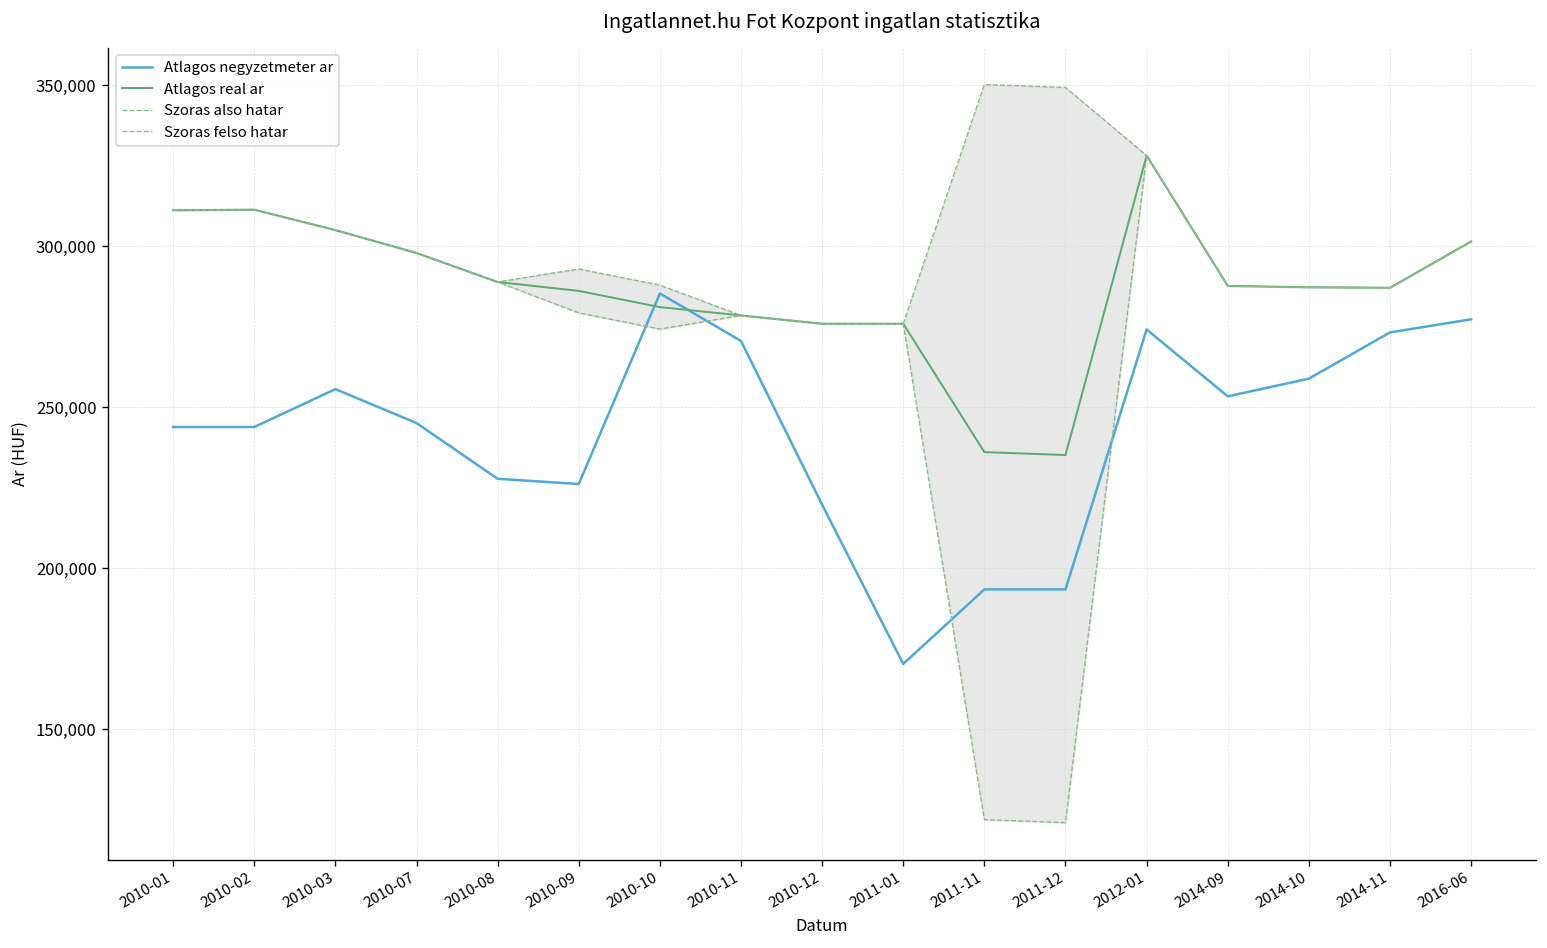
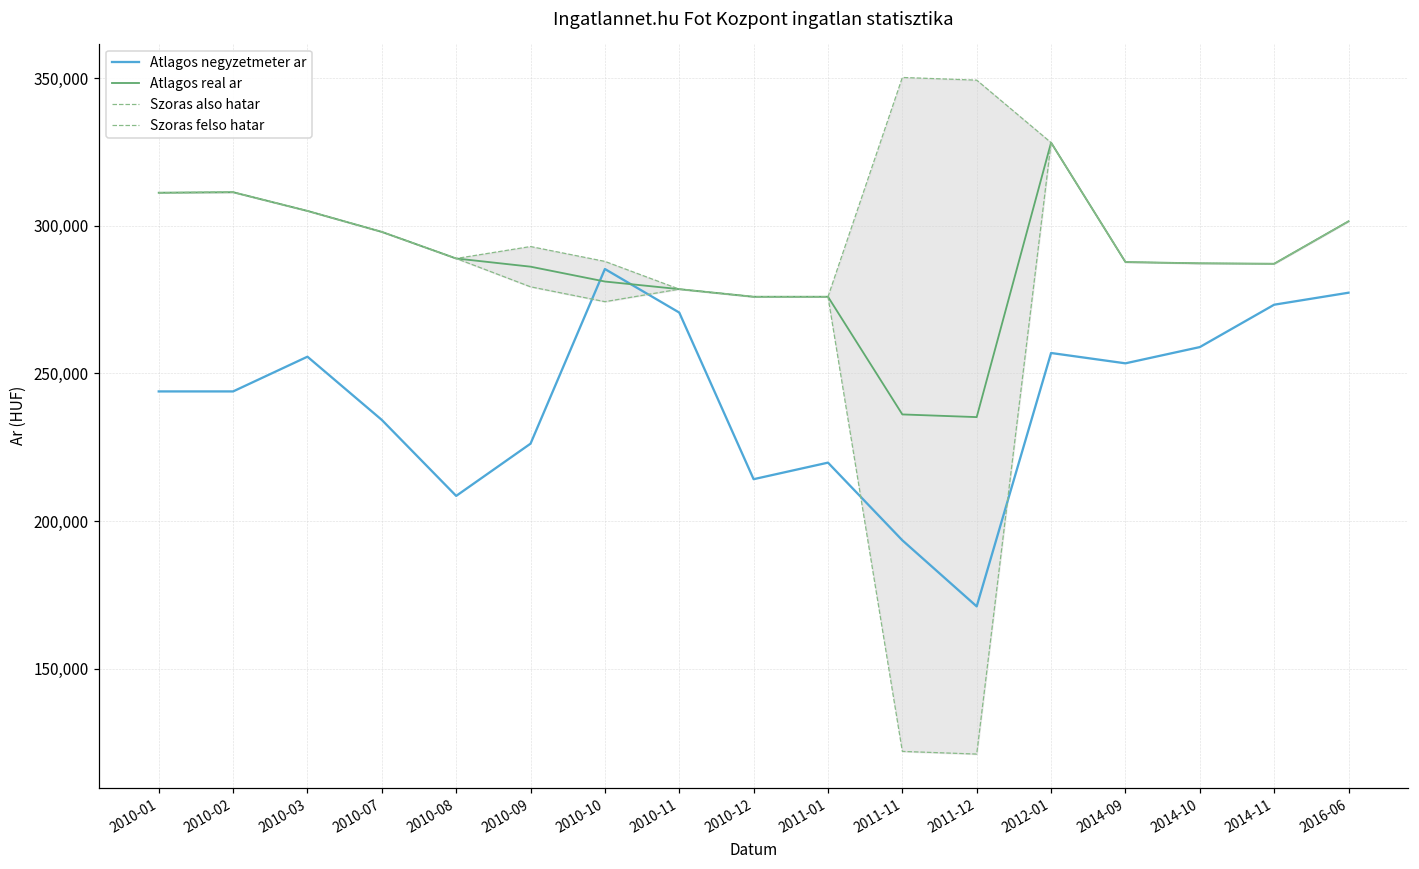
  {
    "Atlagos negyzetmeter ar": {
      "2010-01": "244,000",
      "2010-02": "244,000",
      "2010-03": "256,000",
-     "2010-07": "245,000",
-     "2010-08": "228,000",
+     "2010-07": "234,000",
+     "2010-08": "209,000",
      "2010-09": "226,000",
      "2010-10": "285,000",
      "2010-11": "271,000",
-     "2010-12": "220,000",
-     "2011-01": "170,000",
+     "2010-12": "214,000",
+     "2011-01": "220,000",
      "2011-11": "193,000",
-     "2011-12": "193,000",
-     "2012-01": "274,000",
+     "2011-12": "171,000",
+     "2012-01": "257,000",
      "2014-09": "253,000",
      "2014-10": "259,000",
      "2014-11": "273,000",
      "2016-06": "277,000"
    }
  }
